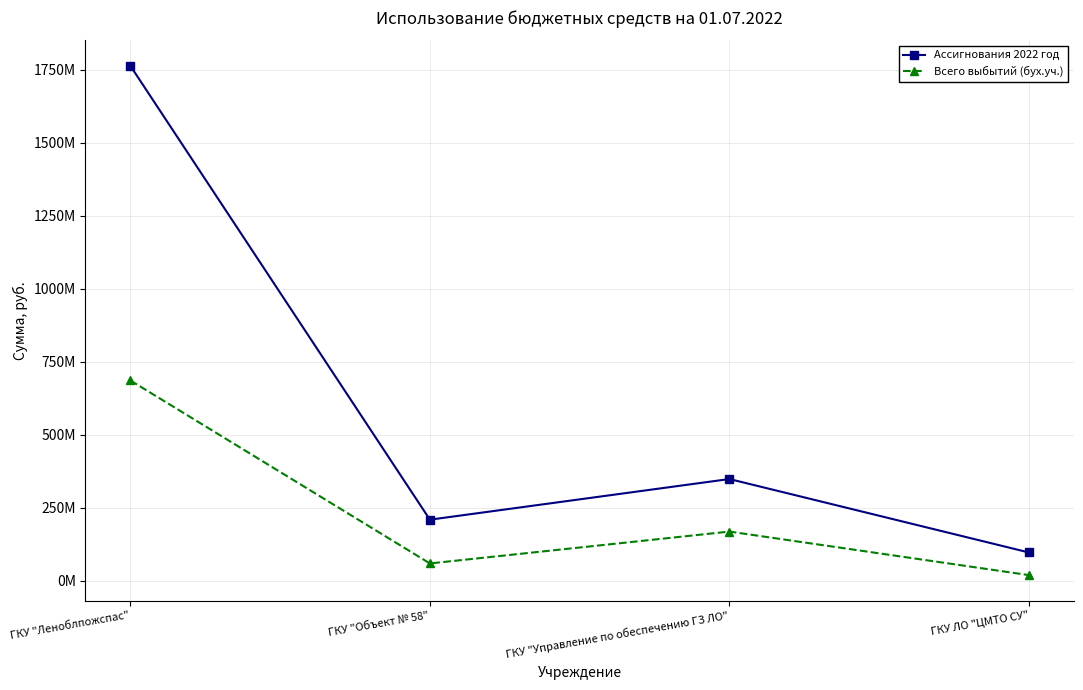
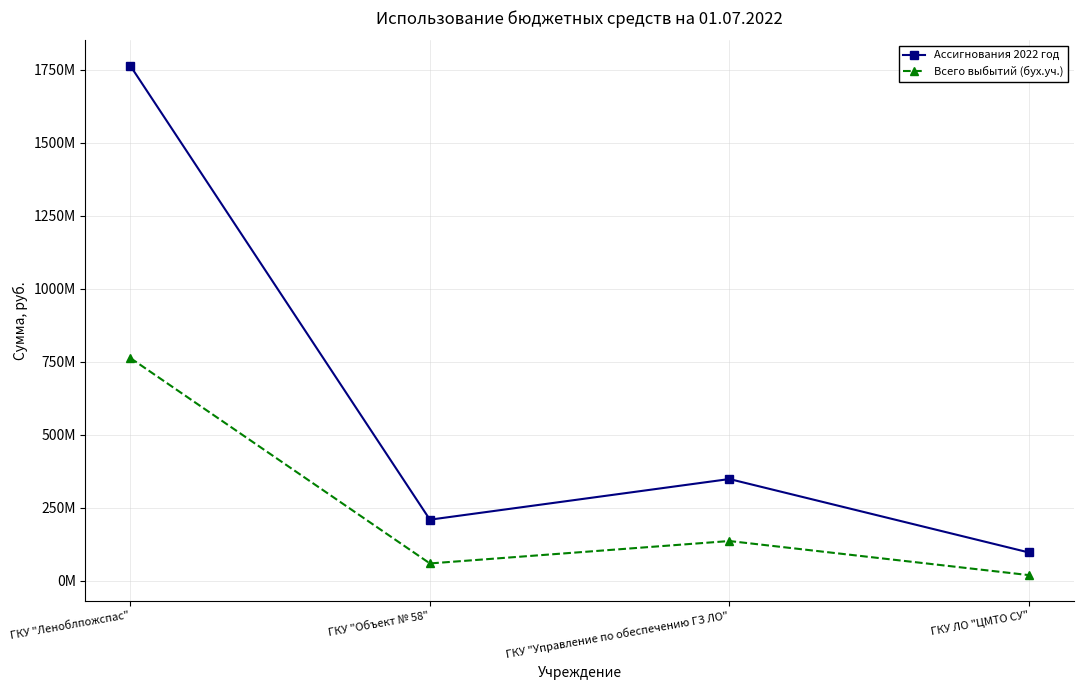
  {
    "Ассигнования 2022 год": {
      "ГКУ \"Леноблпожспас\"": 1760000000,
      "ГКУ \"Объект № 58\"": 210000000,
      "ГКУ \"Управление по обеспечению ГЗ ЛО\"": 350000000,
      "ГКУ ЛО \"ЦМТО СУ\"": 100000000
    },
    "Всего выбытий (бух.уч.)": {
-     "ГКУ \"Леноблпожспас\"": 690000000,
+     "ГКУ \"Леноблпожспас\"": 760000000,
      "ГКУ \"Объект № 58\"": 60000000,
-     "ГКУ \"Управление по обеспечению ГЗ ЛО\"": 170000000,
+     "ГКУ \"Управление по обеспечению ГЗ ЛО\"": 140000000,
      "ГКУ ЛО \"ЦМТО СУ\"": 20000000
    }
  }
